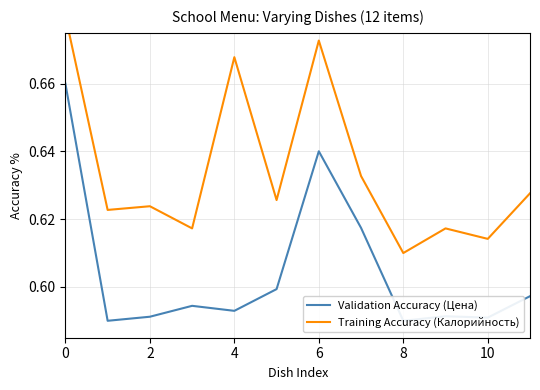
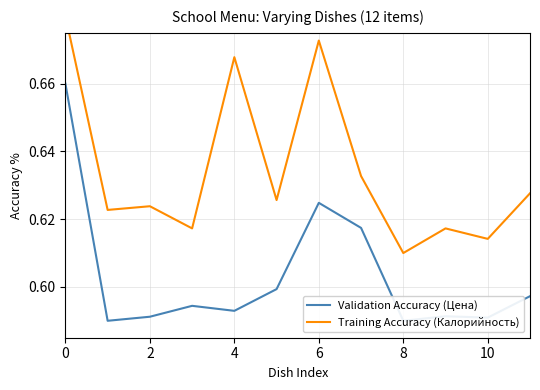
  {
    "Validation Accuracy (Цена)": {
      "0": 0.660,
      "2": 0.591,
      "4": 0.593,
-     "6": 0.640
+     "6": 0.625
    },
    "Training Accuracy (Калорийность)": {
      "2": 0.624,
      "4": 0.668,
      "6": 0.673,
      "8": 0.610,
      "10": 0.614
    }
  }
